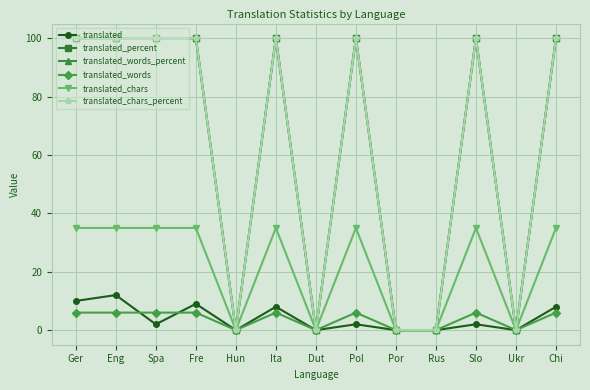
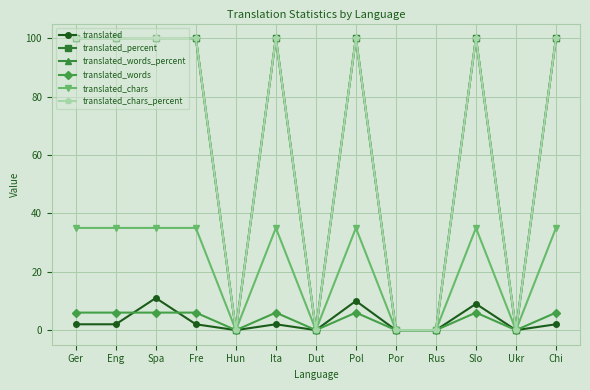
  {
    "translated": {
-     "Ger": 10,
-     "Eng": 12,
-     "Spa": 2,
-     "Fre": 9,
-     "Ita": 8,
-     "Pol": 2,
-     "Slo": 2,
-     "Chi": 8
+     "Ger": 2,
+     "Eng": 2,
+     "Spa": 11,
+     "Fre": 2,
+     "Ita": 2,
+     "Pol": 10,
+     "Slo": 9,
+     "Chi": 2
    },
    "translated_chars_percent": {
      "Fre": 100,
      "Ita": 100,
      "Pol": 100,
      "Slo": 100,
      "Chi": 100
    }
  }
